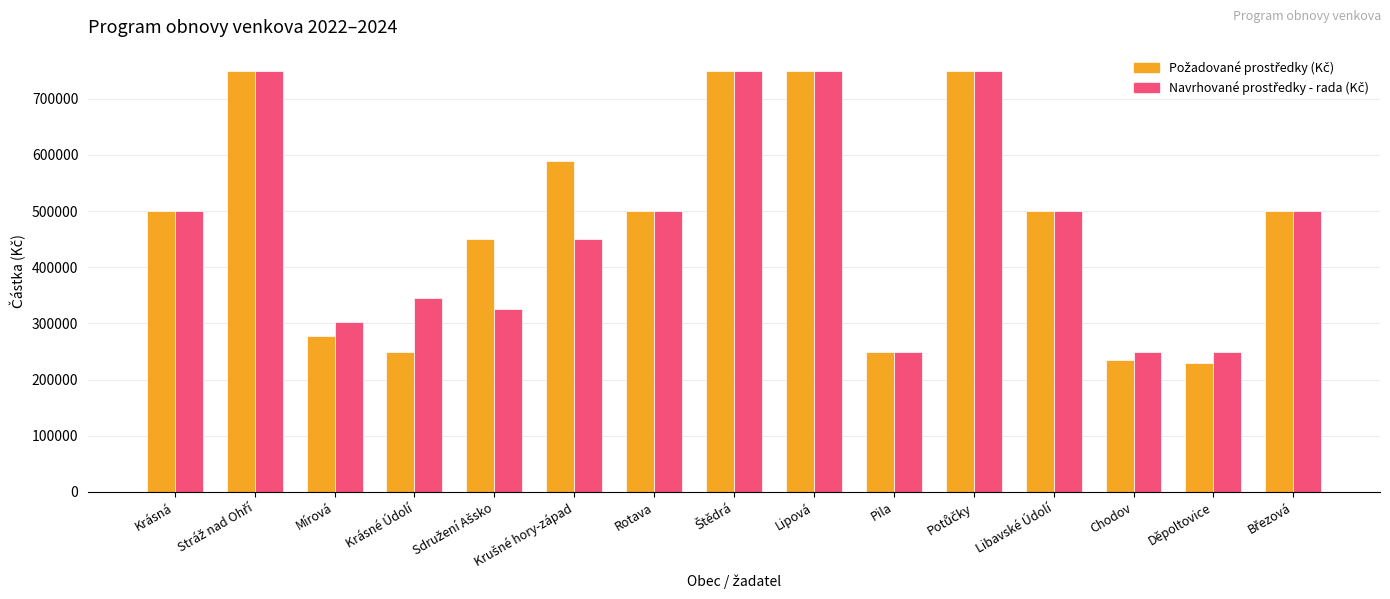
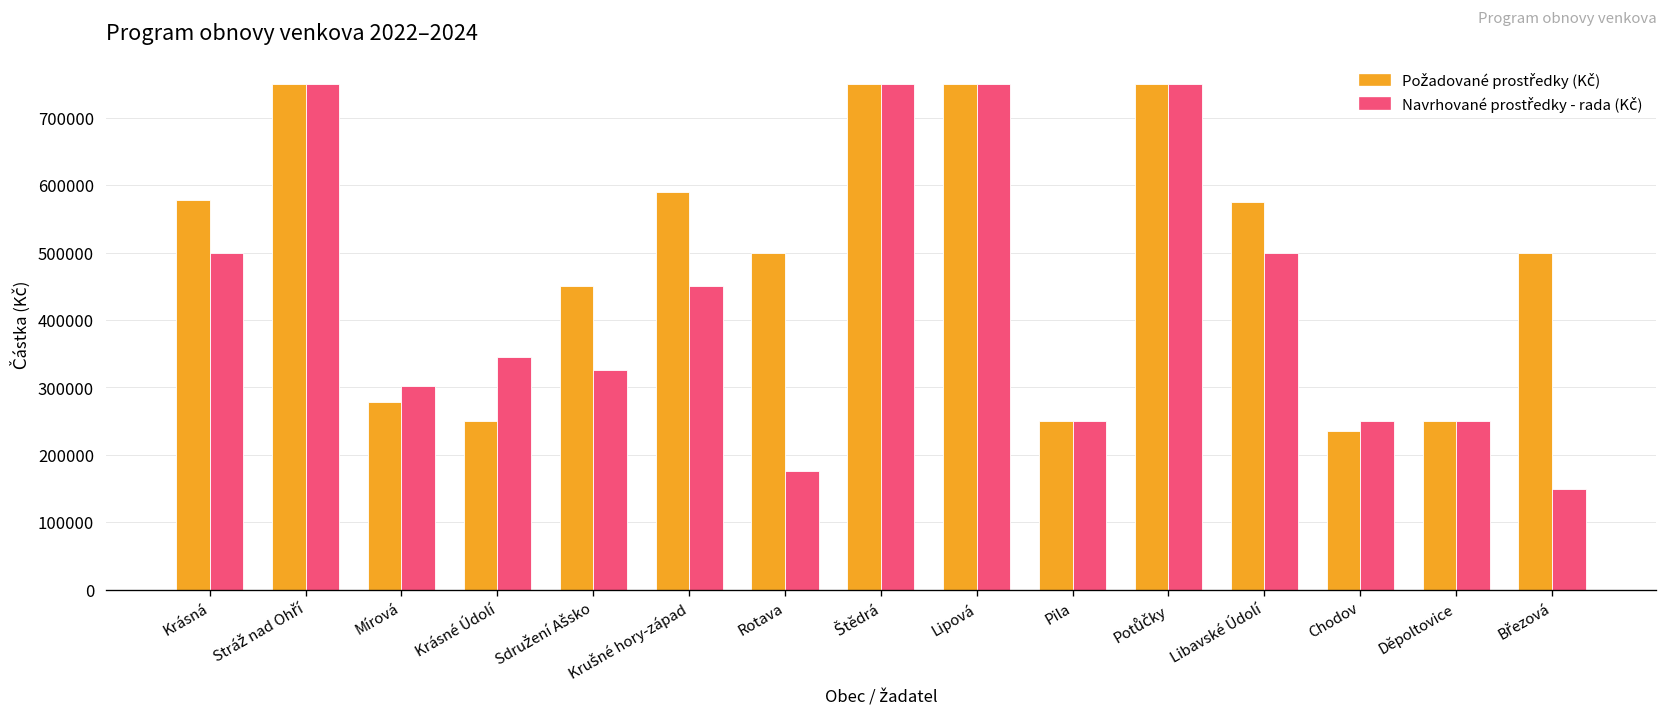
  {
    "Požadované prostředky (Kč)": {
-     "Krásná": 500000,
+     "Krásná": 580000,
      "Stráž nad Ohří": 750000,
      "Mírová": 280000,
      "Krásné Údolí": 250000,
      "Sdružení Ašsko": 450000,
      "Krušné hory-západ": 590000,
      "Rotava": 500000,
      "Štědrá": 750000,
      "Lipová": 750000,
      "Pila": 250000,
      "Potůčky": 750000,
-     "Libavské Údolí": 500000,
+     "Libavské Údolí": 580000,
      "Chodov": 240000,
-     "Děpoltovice": 230000,
+     "Děpoltovice": 250000,
      "Březová": 500000
    },
    "Navrhované prostředky - rada (Kč)": {
      "Krásná": 500000,
      "Stráž nad Ohří": 750000,
      "Mírová": 300000,
      "Krásné Údolí": 350000,
      "Sdružení Ašsko": 330000,
      "Krušné hory-západ": 450000,
-     "Rotava": 500000,
+     "Rotava": 180000,
      "Štědrá": 750000,
      "Lipová": 750000,
      "Pila": 250000,
      "Potůčky": 750000,
      "Libavské Údolí": 500000,
      "Chodov": 250000,
      "Děpoltovice": 250000,
-     "Březová": 500000
+     "Březová": 150000
    }
  }
